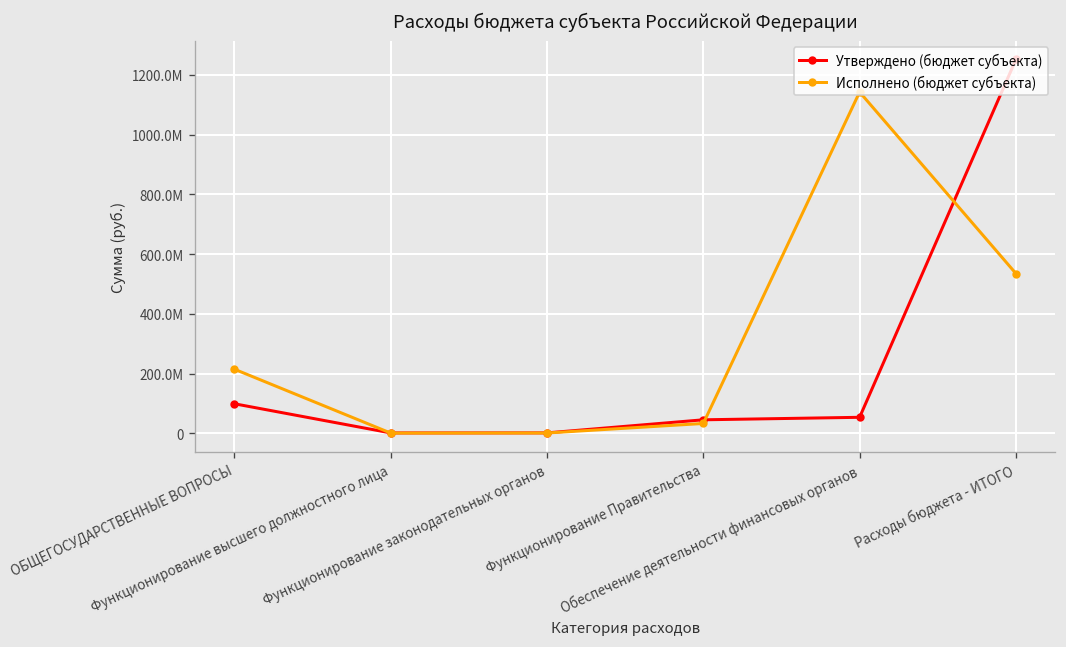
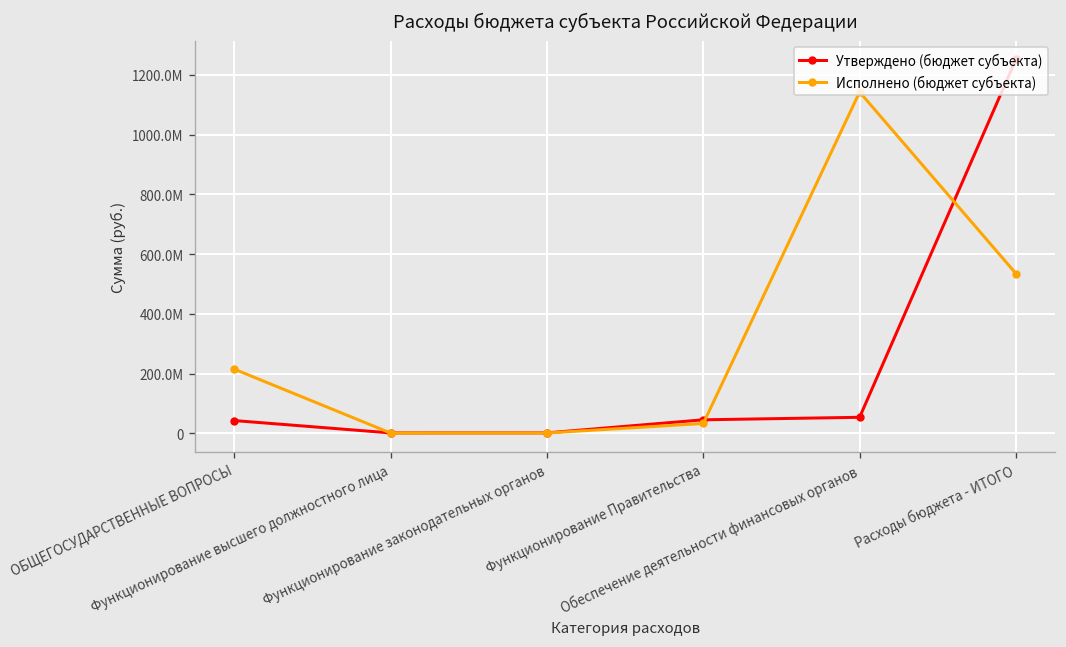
  {
    "Утверждено (бюджет субъекта)": {
-     "ОБЩЕГОСУДАРСТВЕННЫЕ ВОПРОСЫ": 100000000,
+     "ОБЩЕГОСУДАРСТВЕННЫЕ ВОПРОСЫ": 40000000,
      "Функционирование Правительства": 50000000,
      "Обеспечение деятельности финансовых органов": 50000000
    },
    "Исполнено (бюджет субъекта)": {
      "ОБЩЕГОСУДАРСТВЕННЫЕ ВОПРОСЫ": 210000000,
      "Функционирование Правительства": 30000000,
      "Обеспечение деятельности финансовых органов": 1140000000,
      "Расходы бюджета - ИТОГО": 540000000
    }
  }
